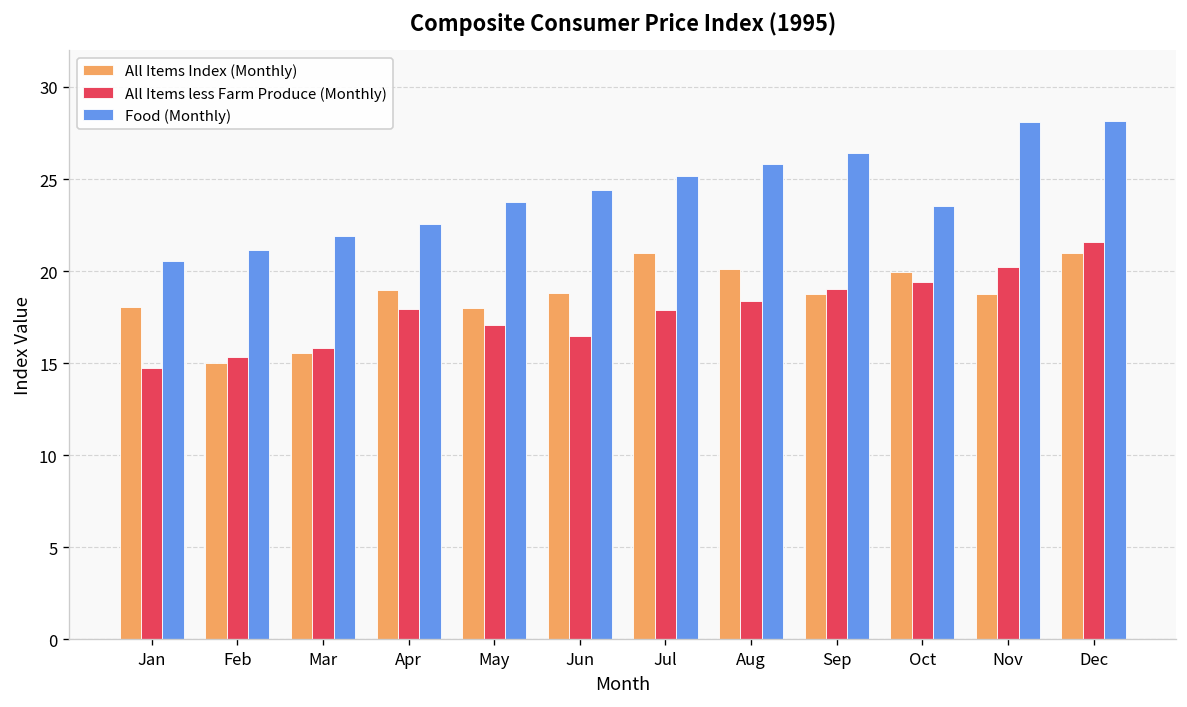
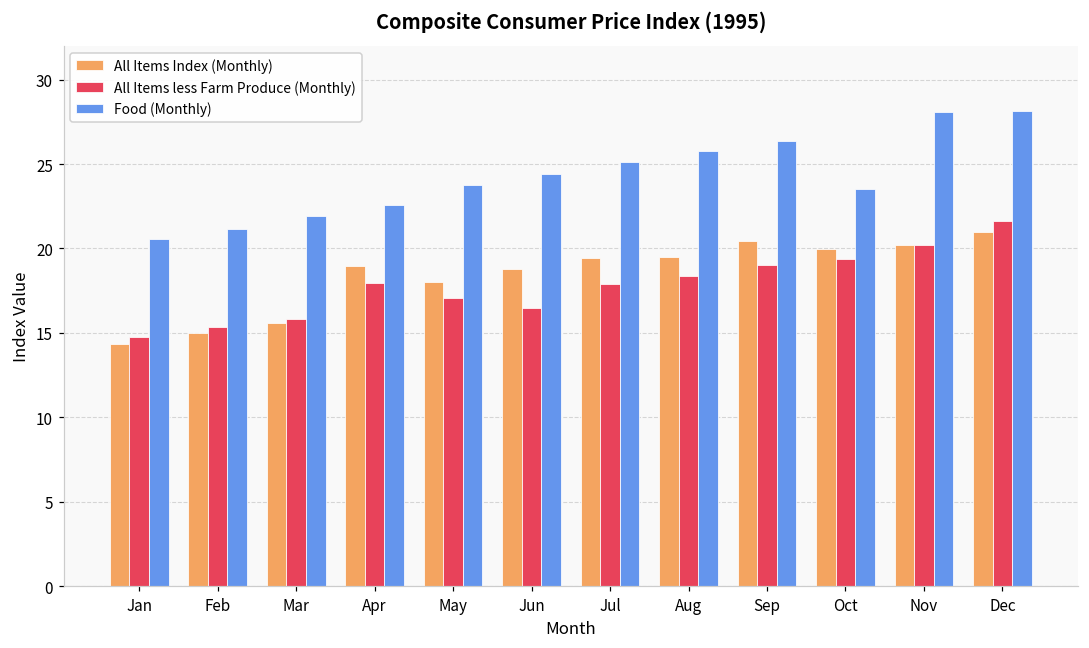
  {
    "All Items Index (Monthly)": {
-     "Jan": 18.1,
+     "Jan": 14.4,
      "Feb": 15.0,
      "Mar": 15.6,
      "Apr": 19.0,
      "May": 18.0,
      "Jun": 18.8,
-     "Jul": 21.0,
-     "Aug": 20.1,
-     "Sep": 18.8,
+     "Jul": 19.4,
+     "Aug": 19.5,
+     "Sep": 20.5,
      "Oct": 20.0,
-     "Nov": 18.8,
+     "Nov": 20.2,
      "Dec": 21.0
    },
    "All Items less Farm Produce (Monthly)": {
      "Jan": 14.8,
      "Feb": 15.3,
      "Mar": 15.8,
      "Apr": 17.9,
      "May": 17.1,
      "Jun": 16.5,
      "Jul": 17.9,
      "Aug": 18.4,
      "Sep": 19.0,
      "Oct": 19.4,
      "Nov": 20.2,
      "Dec": 21.6
    },
    "Food (Monthly)": {
      "Jan": 20.6,
      "Feb": 21.2,
      "Mar": 21.9,
      "Apr": 22.6,
      "May": 23.8,
      "Jun": 24.4,
      "Jul": 25.2,
      "Aug": 25.8,
      "Sep": 26.4,
      "Oct": 23.5,
      "Nov": 28.1,
      "Dec": 28.2
    }
  }
